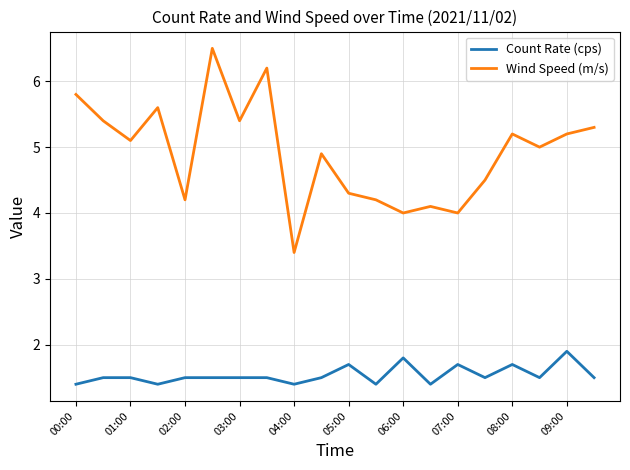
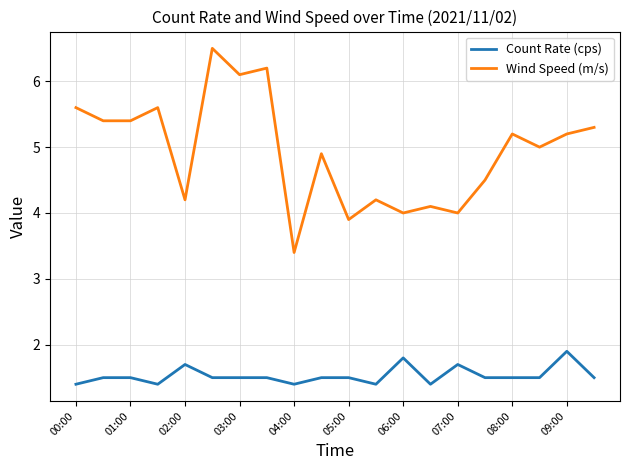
  {
    "Count Rate (cps)": {
      "00:00": 1.4,
      "01:00": 1.5,
-     "02:00": 1.5,
+     "02:00": 1.7,
      "03:00": 1.5,
      "04:00": 1.4,
-     "05:00": 1.7,
+     "05:00": 1.5,
      "06:00": 1.8,
      "07:00": 1.7,
-     "08:00": 1.7,
+     "08:00": 1.5,
      "09:00": 1.9
    },
    "Wind Speed (m/s)": {
-     "00:00": 5.8,
-     "01:00": 5.1,
+     "00:00": 5.6,
+     "01:00": 5.4,
      "02:00": 4.2,
-     "03:00": 5.4,
+     "03:00": 6.1,
      "04:00": 3.4,
-     "05:00": 4.3,
+     "05:00": 3.9,
      "06:00": 4.0,
      "07:00": 4.0,
      "08:00": 5.2,
      "09:00": 5.2
    }
  }
